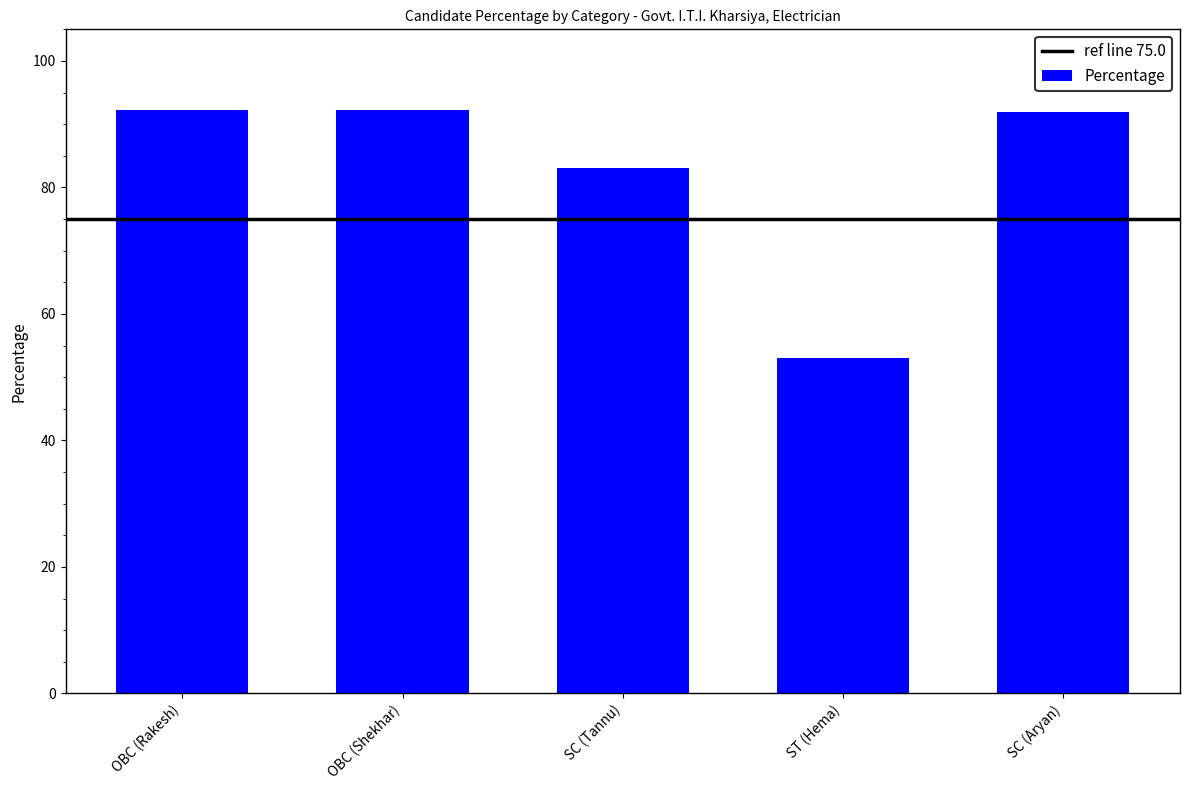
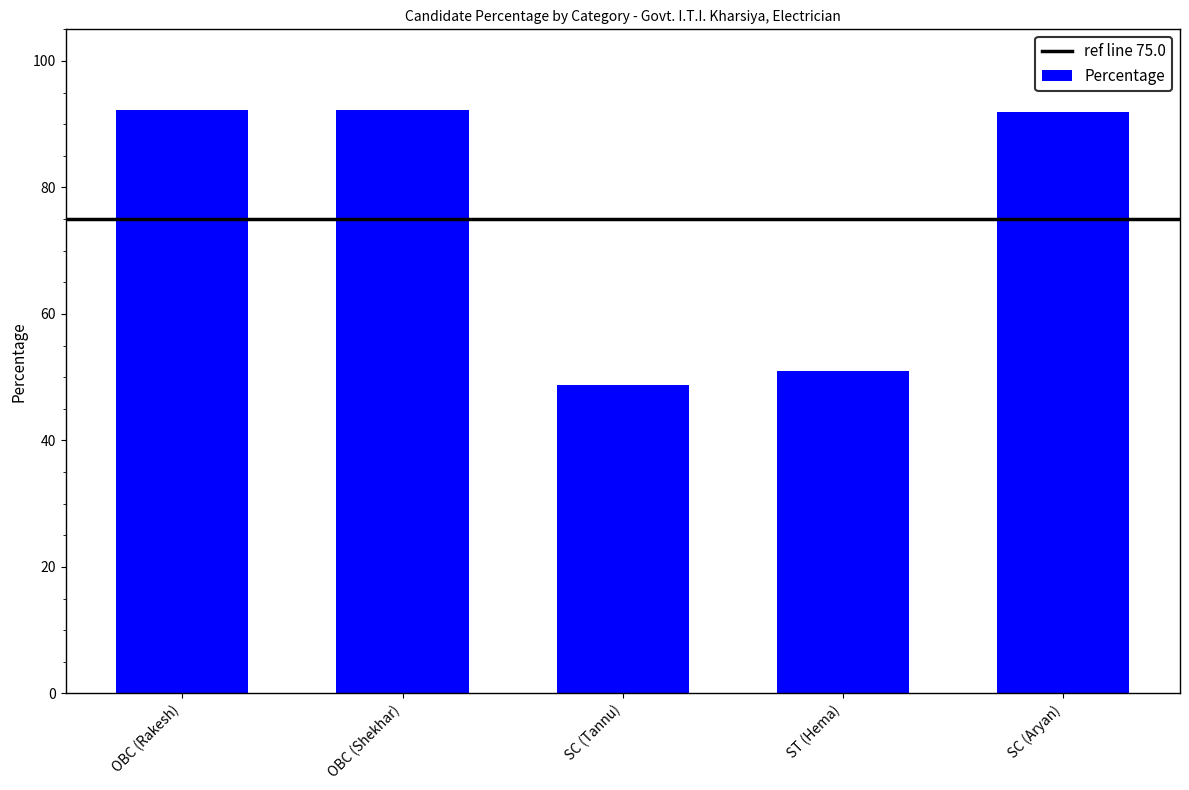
  {
    "OBC (Rakesh)": 92,
    "OBC (Shekhar)": 92,
-   "SC (Tannu)": 83,
-   "ST (Hema)": 53,
+   "SC (Tannu)": 49,
+   "ST (Hema)": 51,
    "SC (Aryan)": 92
  }
